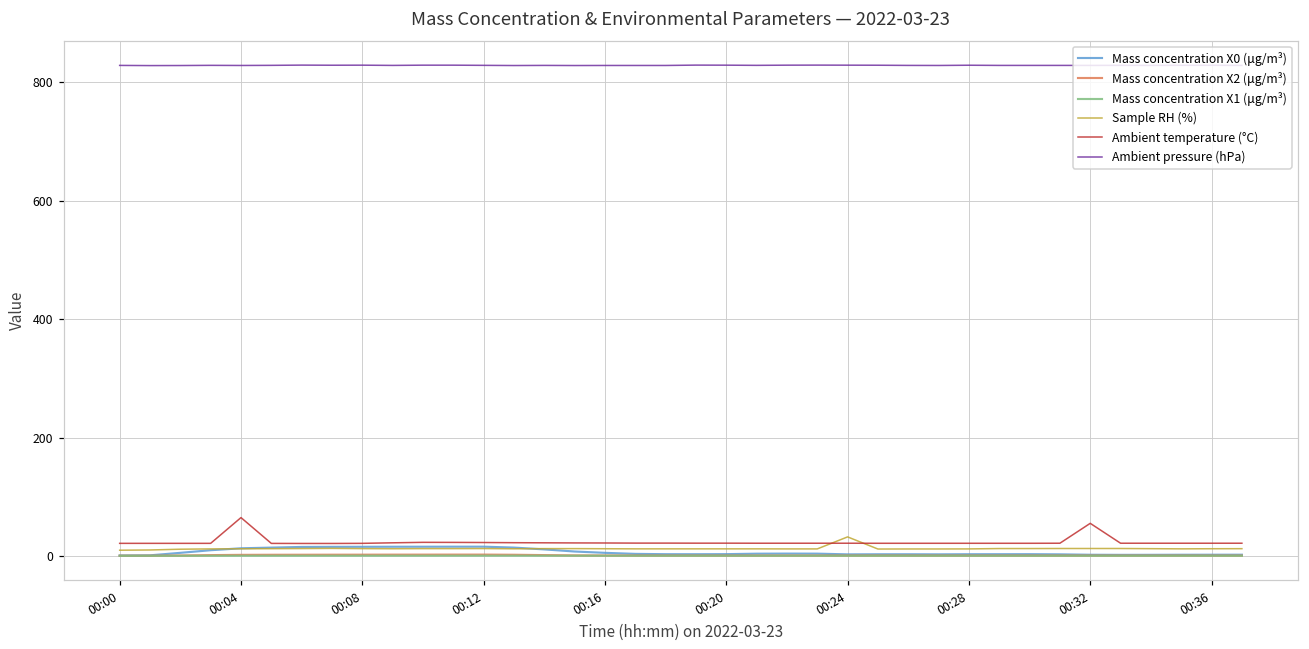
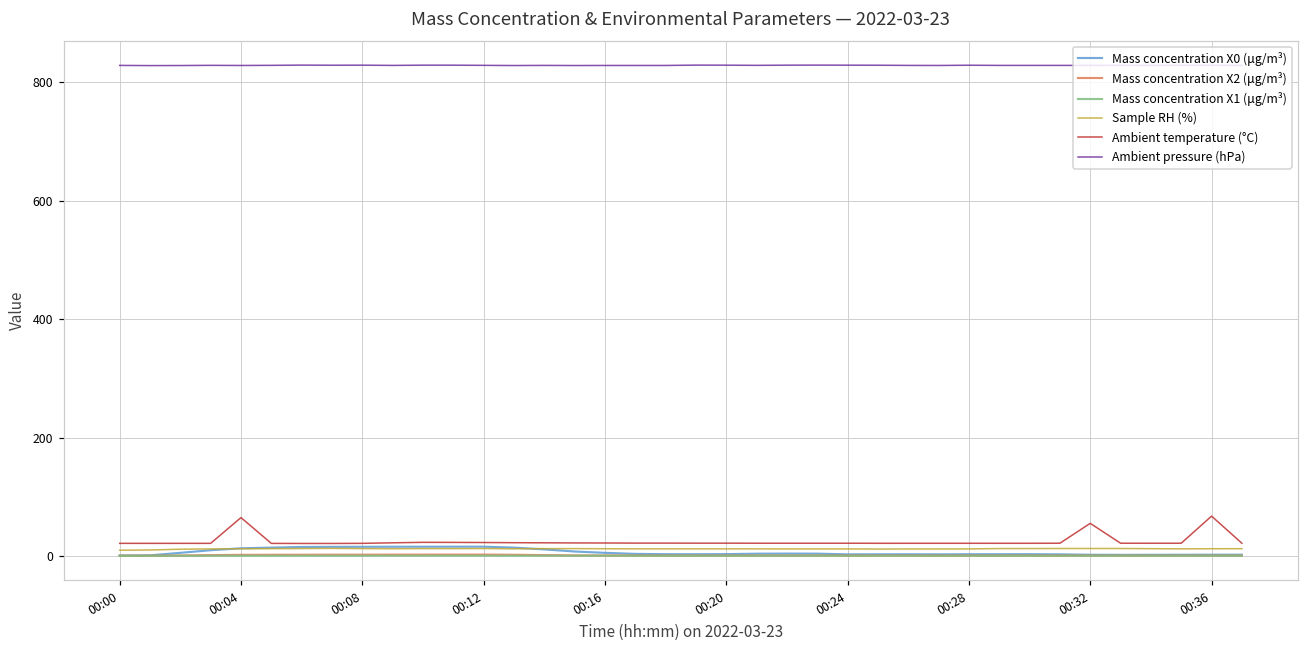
  {
    "Sample RH (%)": {
      "00:00": 10,
      "00:16": 10,
      "00:20": 10,
-     "00:24": 30,
+     "00:24": 10,
      "00:28": 10,
      "00:32": 10,
      "00:36": 10
    },
    "Ambient temperature (°C)": {
      "00:00": 20,
      "00:04": 60,
      "00:08": 20,
      "00:12": 20,
      "00:16": 20,
      "00:20": 20,
      "00:24": 20,
      "00:28": 20,
      "00:32": 60,
-     "00:36": 20
+     "00:36": 70
    },
    "Ambient pressure (hPa)": {
      "00:00": 830,
      "00:04": 830,
      "00:08": 830,
      "00:12": 830,
      "00:16": 830,
      "00:20": 830,
      "00:24": 830,
      "00:28": 830
    }
  }
